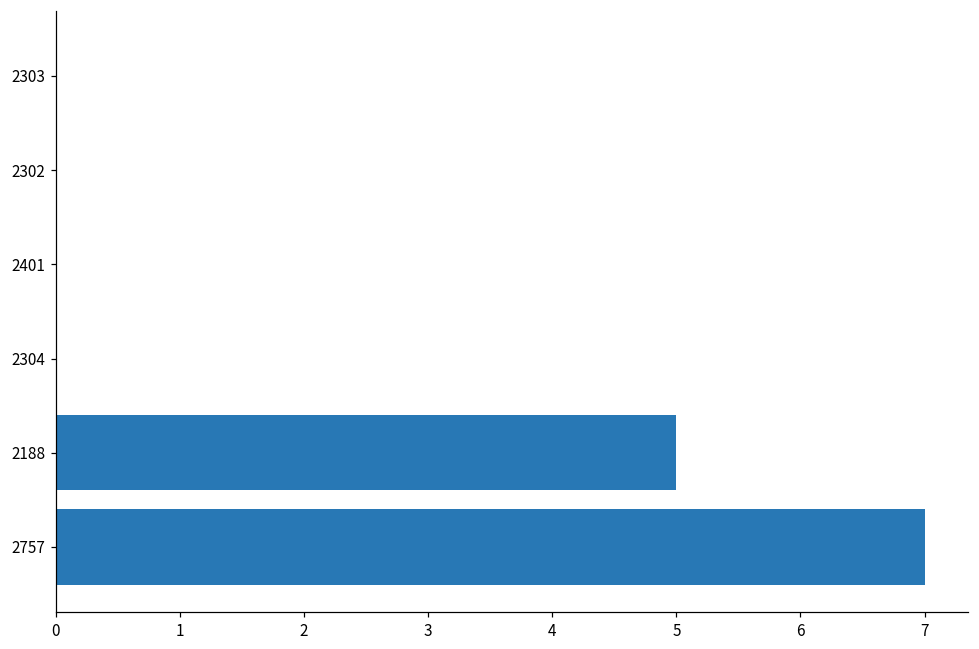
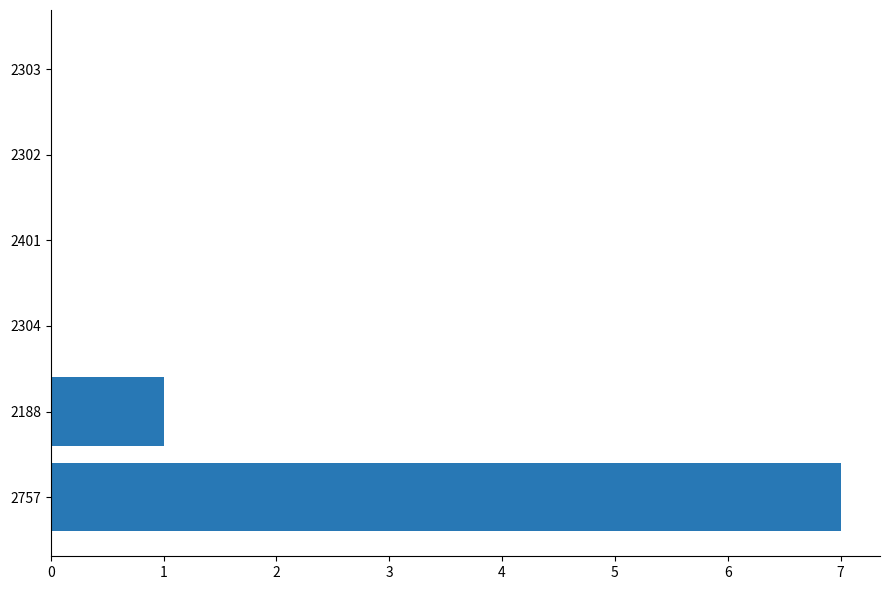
  {
    "2303": 0,
    "2302": 0,
    "2401": 0,
    "2304": 0,
-   "2188": 5,
+   "2188": 1,
    "2757": 7
  }
